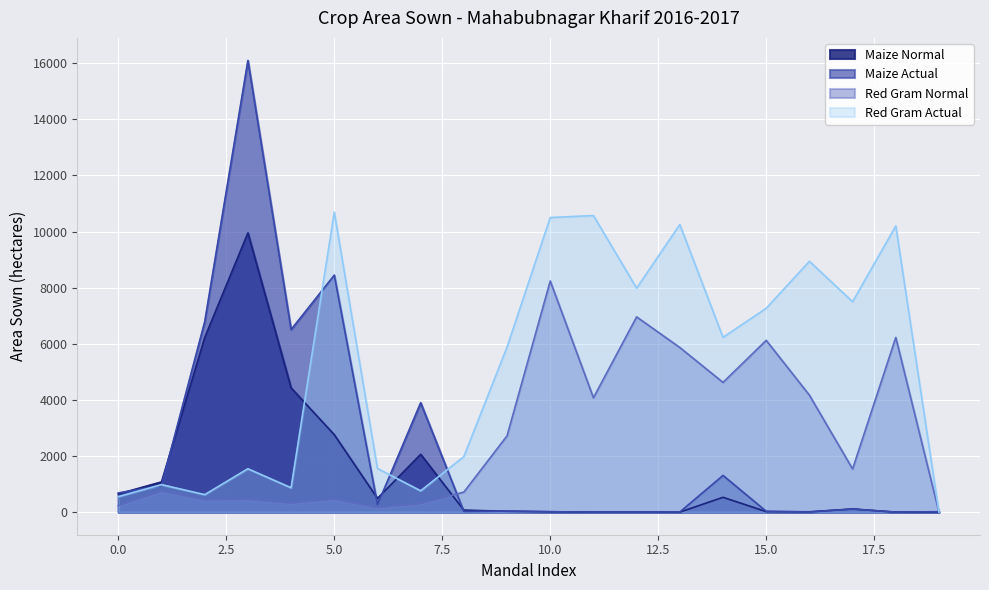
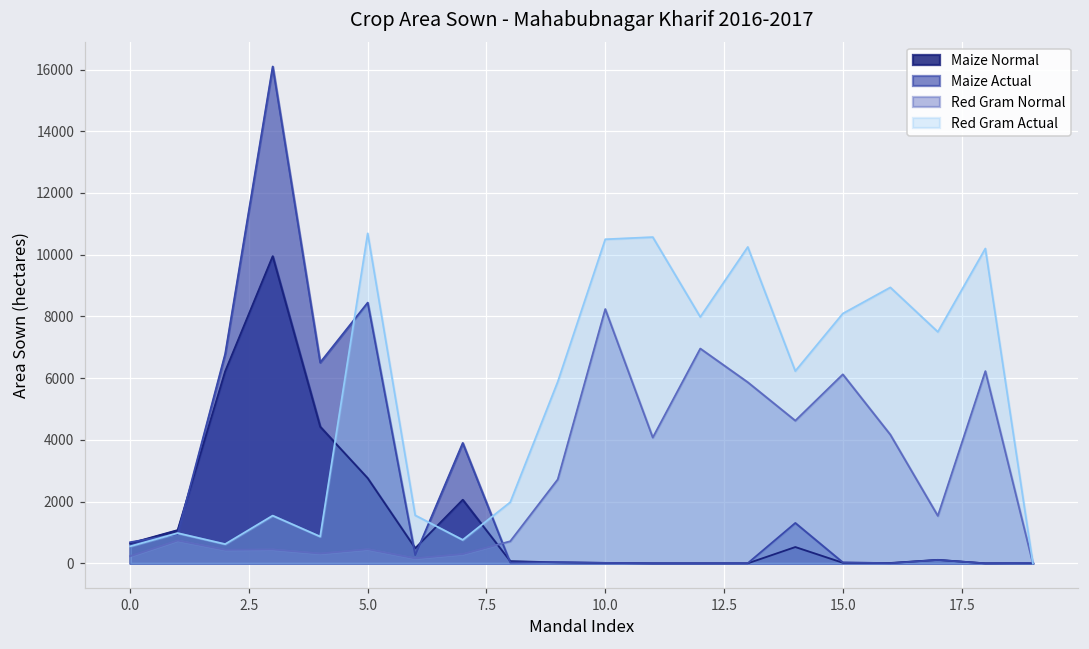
  {
    "Maize Normal": {
      "5.0": 2800
    },
    "Red Gram Actual": {
      "0.0": 600,
      "5.0": 10700,
      "10.0": 10500,
-     "15.0": 7300
+     "15.0": 8100
    }
  }
